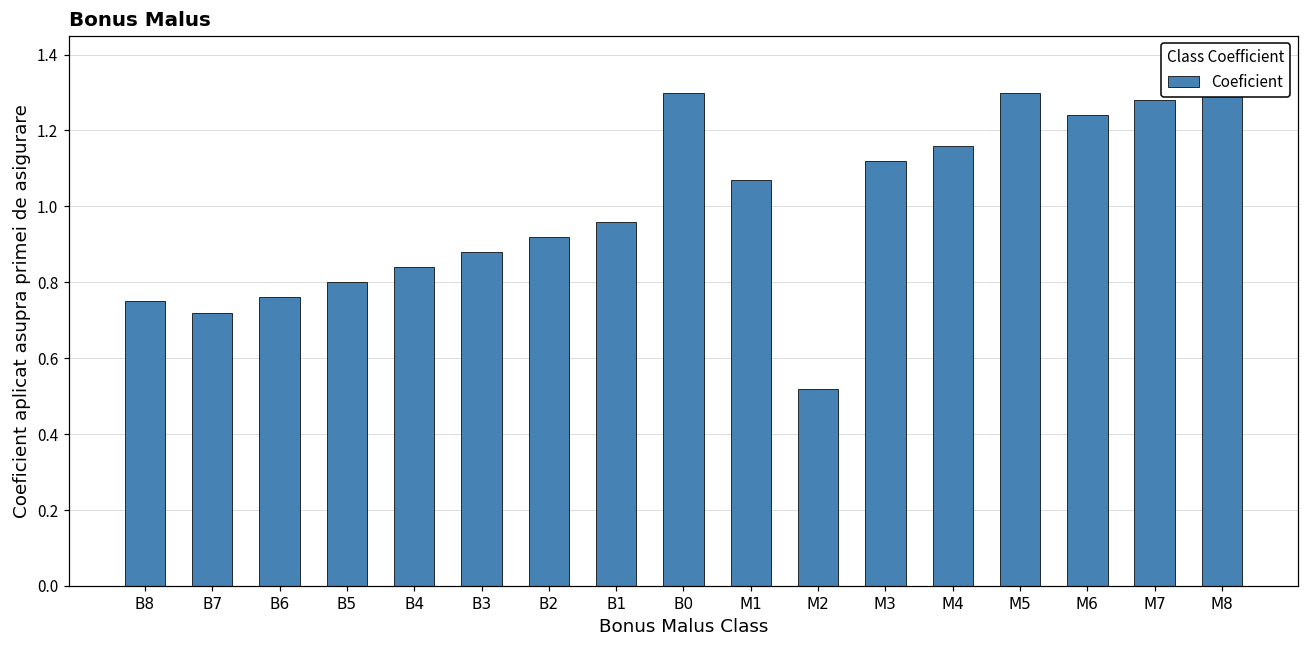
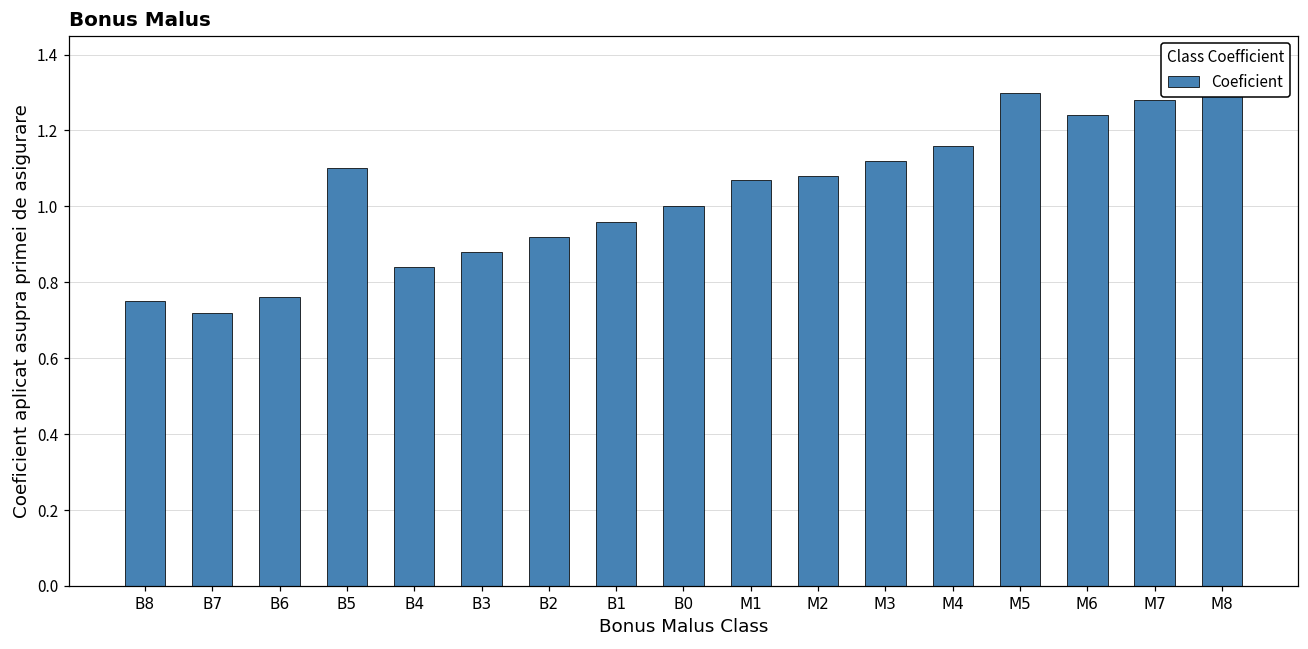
  {
    "B8": 0.75,
    "B7": 0.72,
    "B6": 0.76,
-   "B5": 0.8,
+   "B5": 1.1,
    "B4": 0.84,
    "B3": 0.88,
    "B2": 0.92,
    "B1": 0.96,
-   "B0": 1.3,
+   "B0": 1.0,
    "M1": 1.07,
-   "M2": 0.52,
+   "M2": 1.08,
    "M3": 1.12,
    "M4": 1.16,
    "M5": 1.30,
    "M6": 1.24,
    "M7": 1.28
  }
